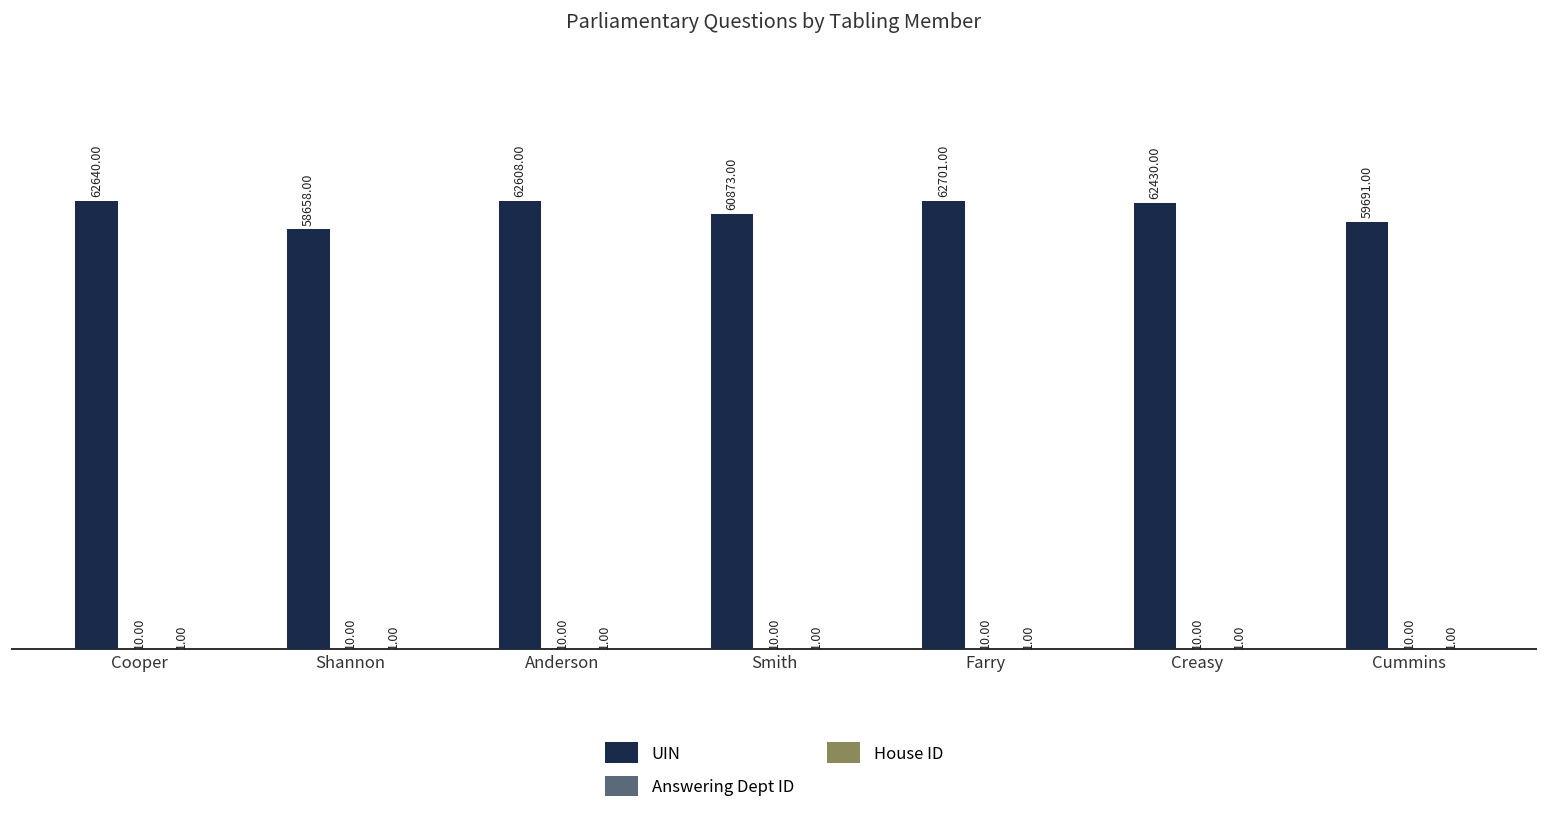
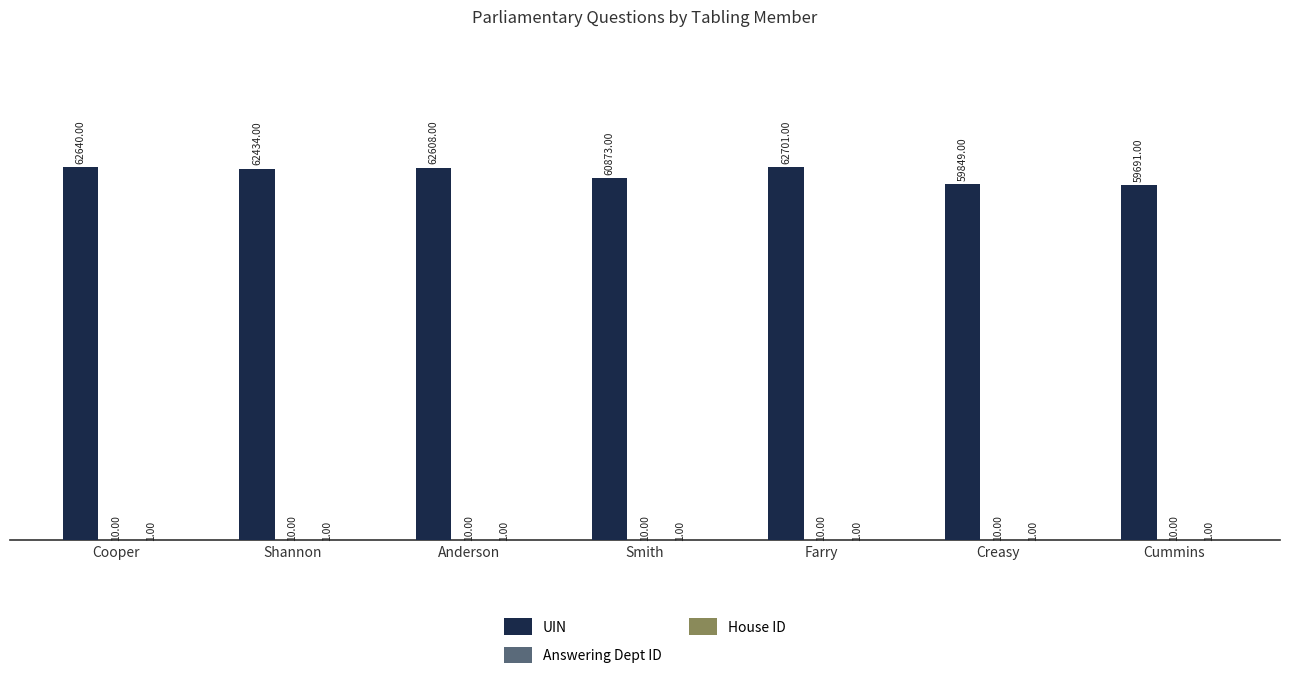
  {
    "UIN": {
      "Cooper": 62640.00,
-     "Shannon": 58658.00,
+     "Shannon": 62434.00,
      "Anderson": 62608.00,
      "Smith": 60873.00,
      "Farry": 62701.00,
-     "Creasy": 62430.00,
+     "Creasy": 59849.00,
      "Cummins": 59691.00
    },
    "Answering Dept ID": {
      "Cooper": 10.00,
      "Shannon": 10.00,
      "Anderson": 10.00,
      "Smith": 10.00,
      "Farry": 10.00,
      "Creasy": 10.00,
      "Cummins": 10.00
    },
    "House ID": {
      "Cooper": 1.00,
      "Shannon": 1.00,
      "Anderson": 1.00,
      "Smith": 1.00,
      "Farry": 1.00,
      "Creasy": 1.00,
      "Cummins": 1.00
    }
  }
